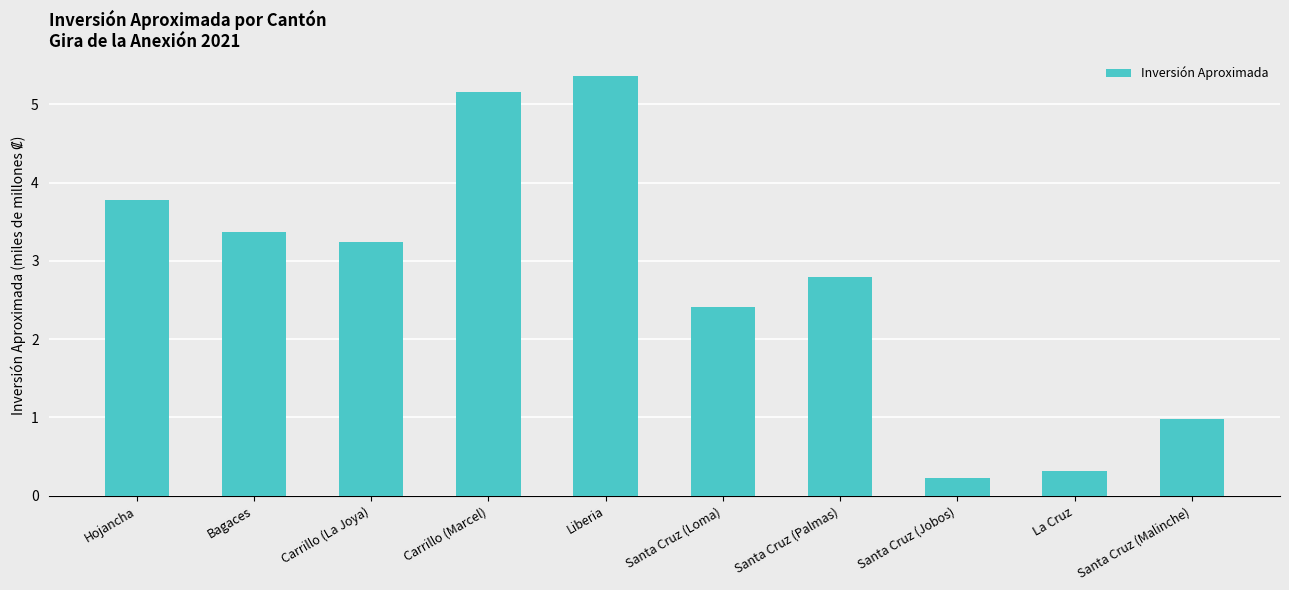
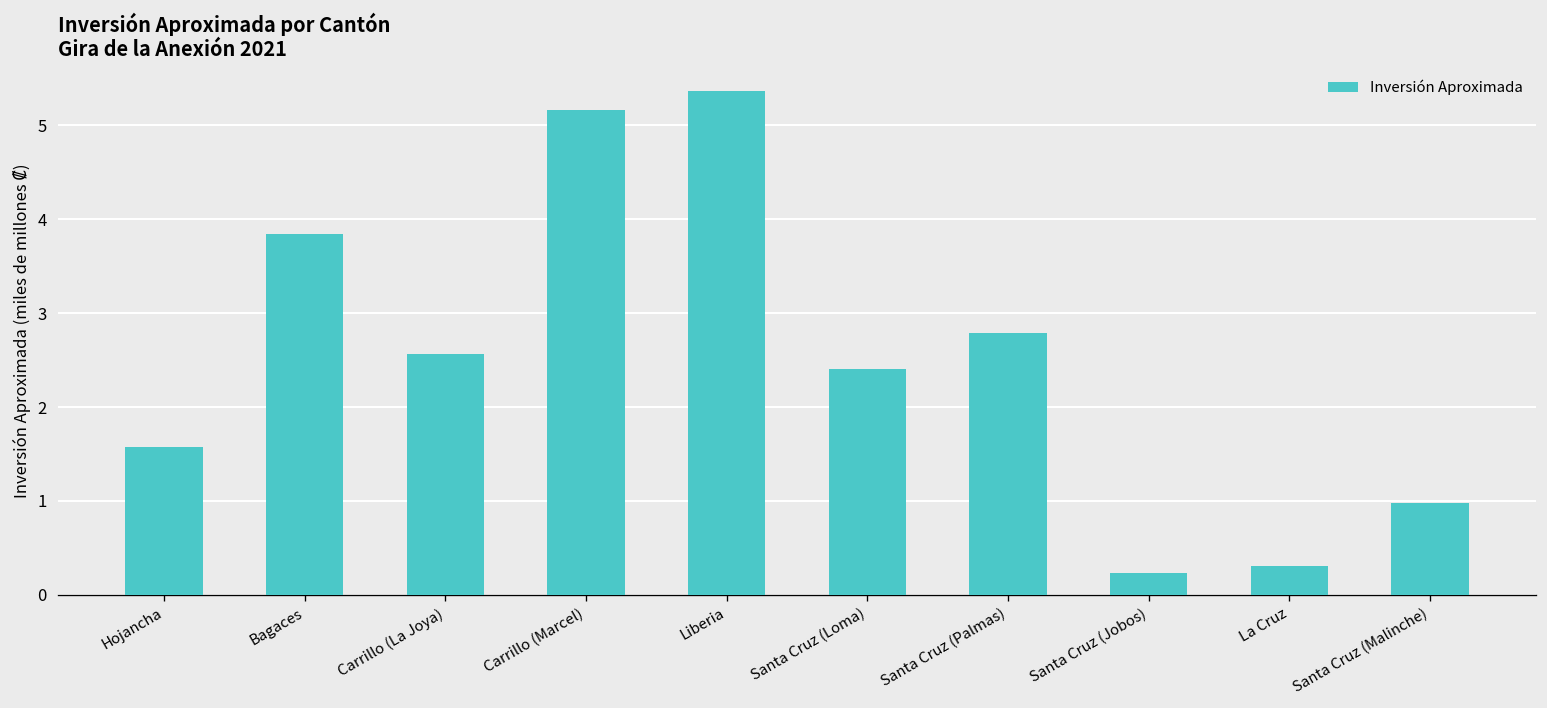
  {
-   "Hojancha": 3.8,
-   "Bagaces": 3.4,
-   "Carrillo (La Joya)": 3.2,
+   "Hojancha": 1.6,
+   "Bagaces": 3.8,
+   "Carrillo (La Joya)": 2.6,
    "Carrillo (Marcel)": 5.2,
    "Liberia": 5.4,
    "Santa Cruz (Loma)": 2.4,
    "Santa Cruz (Palmas)": 2.8,
    "Santa Cruz (Jobos)": 0.2,
    "La Cruz": 0.3,
    "Santa Cruz (Malinche)": 1.0
  }
